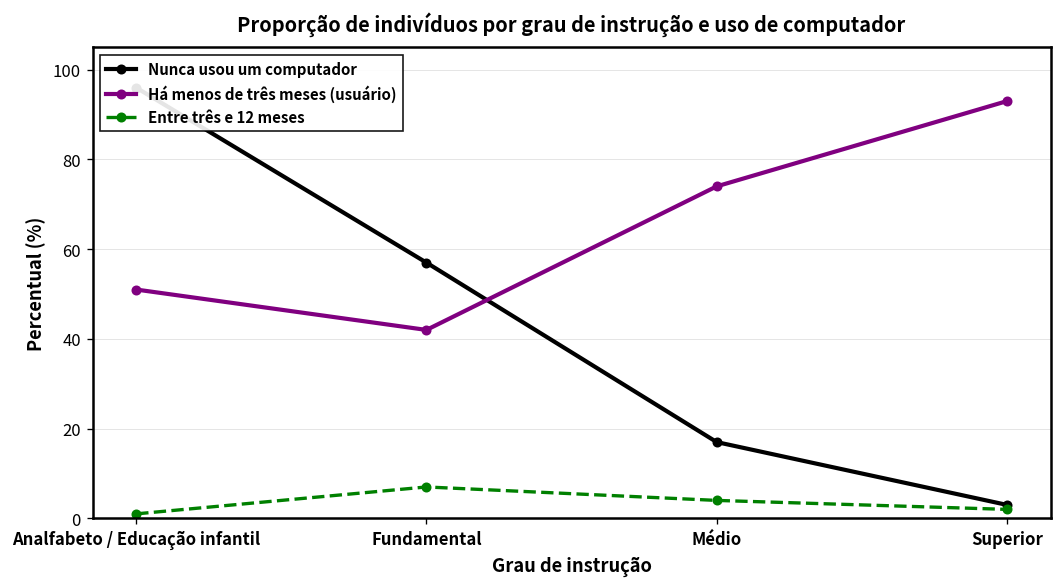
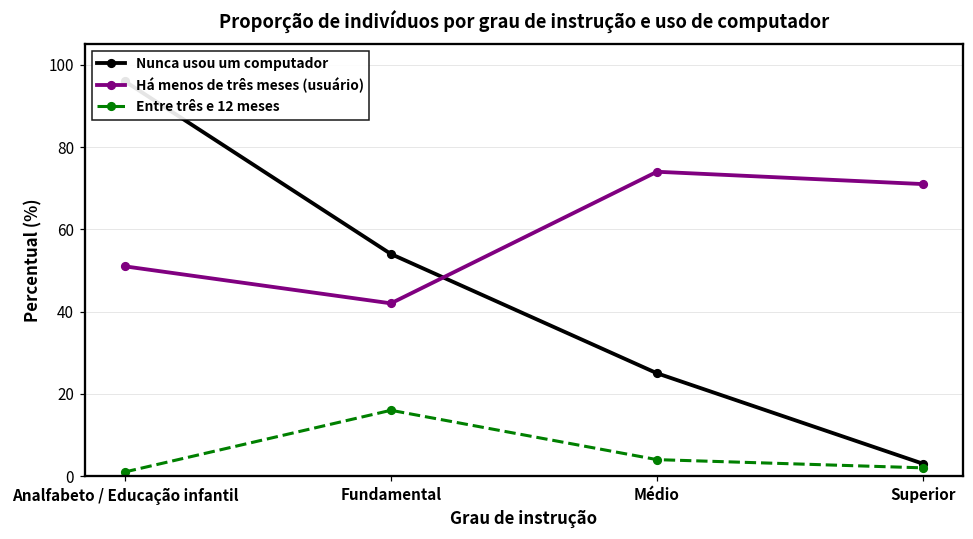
  {
    "Nunca usou um computador": {
-     "Fundamental": 57,
-     "Médio": 17,
+     "Fundamental": 54,
+     "Médio": 25,
      "Superior": 3
    },
    "Há menos de três meses (usuário)": {
      "Analfabeto / Educação infantil": 51,
      "Fundamental": 42,
      "Médio": 74,
-     "Superior": 93
+     "Superior": 71
    },
    "Entre três e 12 meses": {
      "Analfabeto / Educação infantil": 1,
-     "Fundamental": 7,
+     "Fundamental": 16,
      "Médio": 4,
      "Superior": 2
    }
  }
